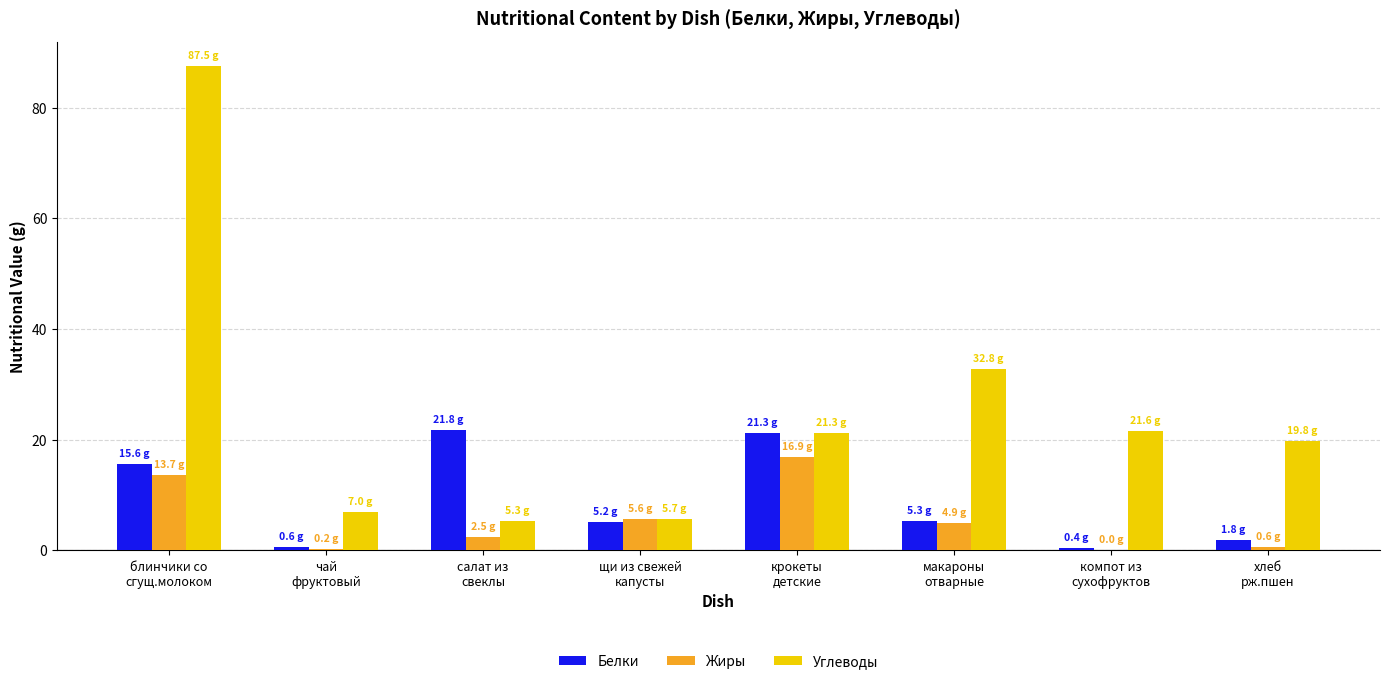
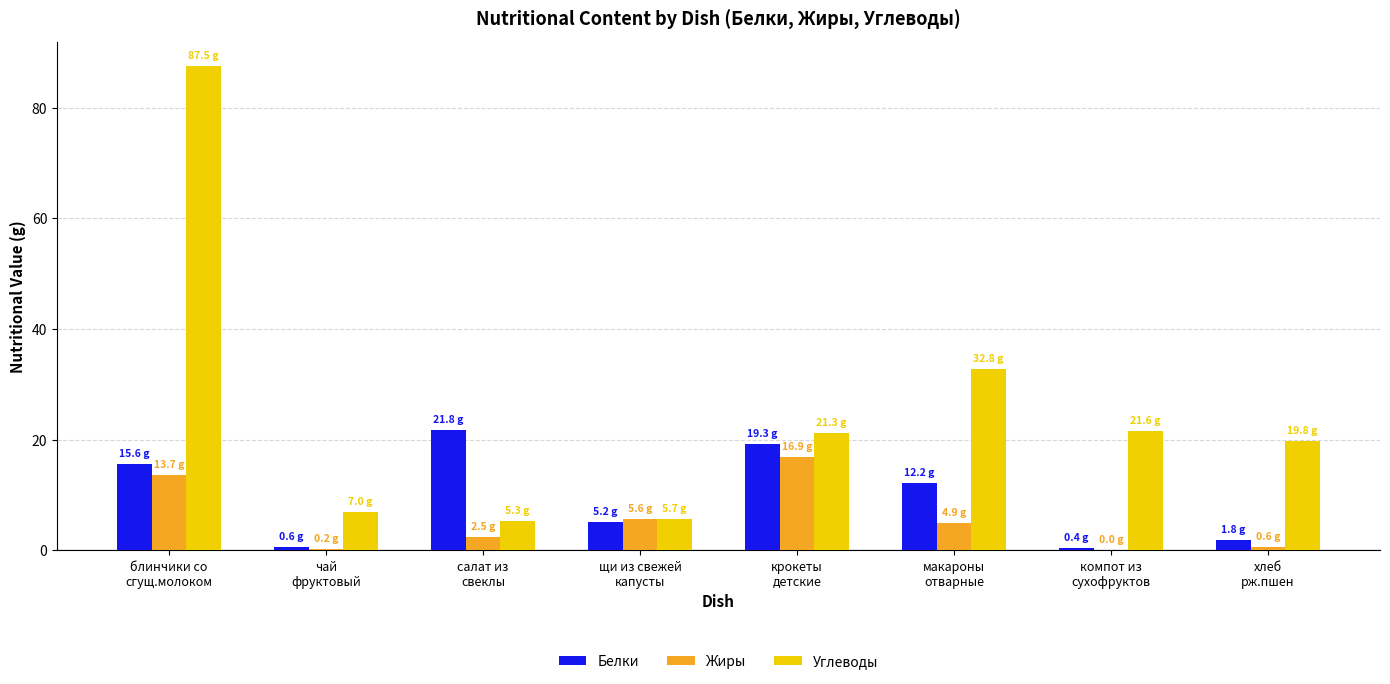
  {
    "Белки": {
      "блинчики со сгущ.молоком": 15.6,
      "чай фруктовый": 0.6,
      "салат из свеклы": 21.8,
      "щи из свежей капусты": 5.2,
-     "крокеты детские": 21.3,
-     "макароны отварные": 5.3,
+     "крокеты детские": 19.3,
+     "макароны отварные": 12.2,
      "компот из сухофруктов": 0.4,
      "хлеб рж.пшен": 1.8
    }
  }
